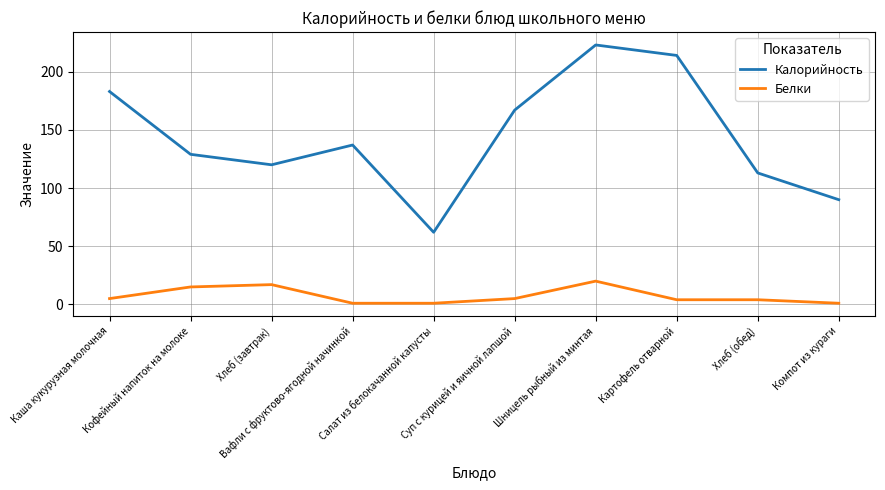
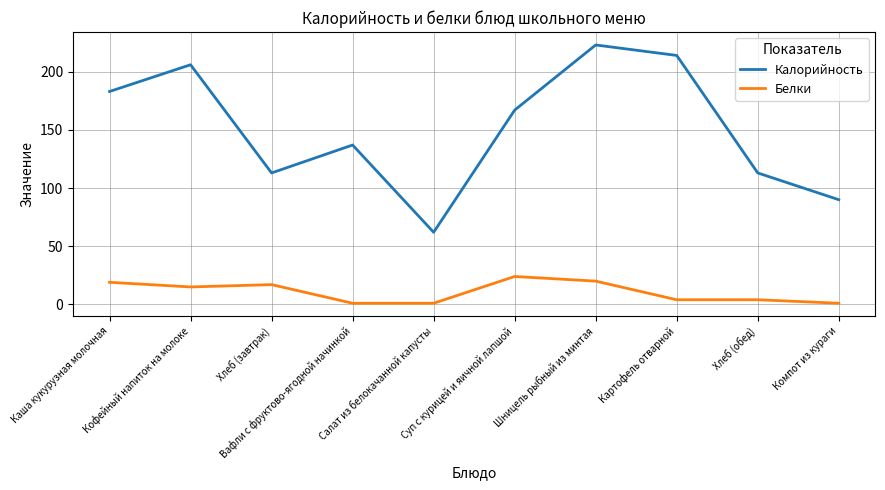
  {
    "Калорийность": {
      "Каша кукурузная молочная": 183,
-     "Кофейный напиток на молоке": 129,
-     "Хлеб (завтрак)": 120,
+     "Кофейный напиток на молоке": 206,
+     "Хлеб (завтрак)": 113,
      "Вафли с фруктово-ягодной начинкой": 137,
      "Салат из белокачанной капусты": 62,
      "Суп с курицей и яичной лапшой": 167,
      "Шницель рыбный из минтая": 223,
      "Картофель отварной": 214,
      "Хлеб (обед)": 113,
      "Компот из кураги": 90
    },
    "Белки": {
-     "Каша кукурузная молочная": 5,
+     "Каша кукурузная молочная": 19,
      "Кофейный напиток на молоке": 15,
      "Хлеб (завтрак)": 17,
      "Вафли с фруктово-ягодной начинкой": 1,
      "Салат из белокачанной капусты": 1,
-     "Суп с курицей и яичной лапшой": 5,
+     "Суп с курицей и яичной лапшой": 24,
      "Шницель рыбный из минтая": 20,
      "Картофель отварной": 4,
      "Хлеб (обед)": 4,
      "Компот из кураги": 1
    }
  }
